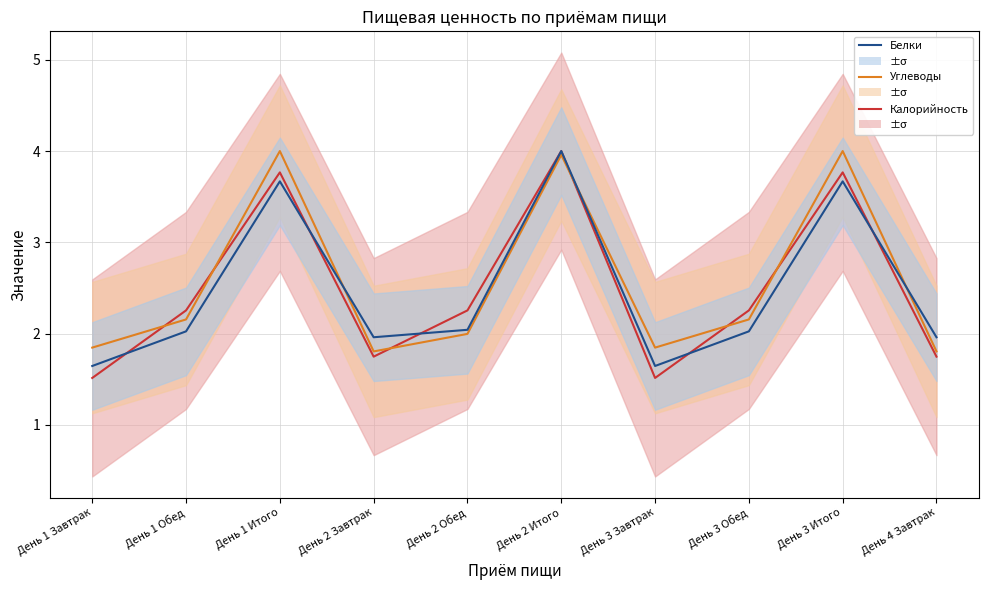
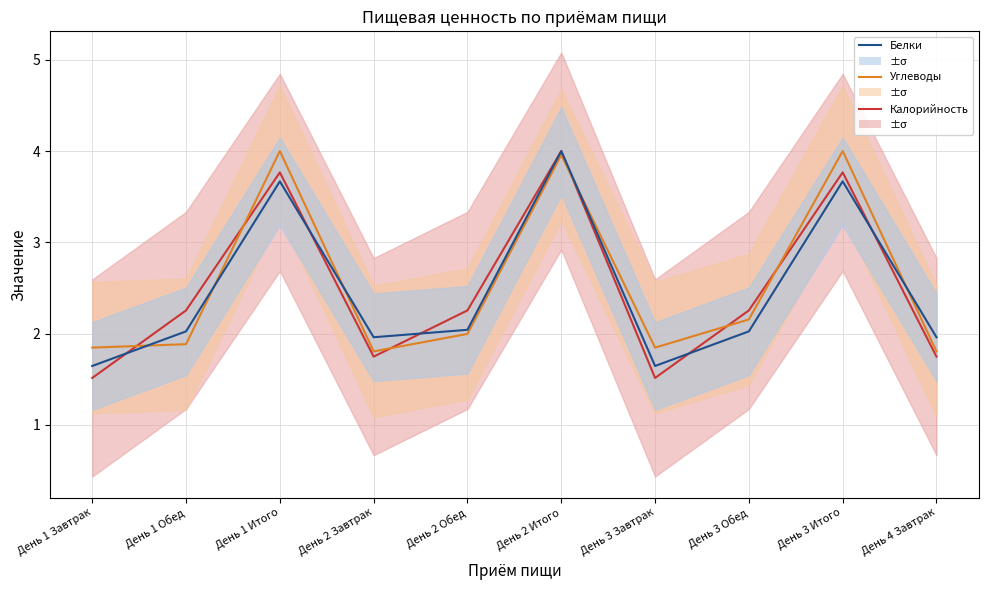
  {
    "Калорийность": {
      "День 1 Завтрак": 1.5,
      "День 1 Обед": 2.3,
      "День 1 Итого": 3.8,
      "День 2 Завтрак": 1.7,
      "День 2 Обед": 2.3,
      "День 3 Завтрак": 1.5,
      "День 3 Обед": 2.3,
      "День 3 Итого": 3.8,
      "День 4 Завтрак": 1.7
    },
    "Углеводы": {
      "День 1 Завтрак": 1.8,
-     "День 1 Обед": 2.2,
+     "День 1 Обед": 1.9,
      "День 1 Итого": 4.0,
      "День 2 Завтрак": 1.8,
      "День 2 Обед": 2.0,
      "День 2 Итого": 4.0,
      "День 3 Завтрак": 1.8,
      "День 3 Обед": 2.2,
      "День 3 Итого": 4.0,
      "День 4 Завтрак": 1.8
    },
    "Белки": {
      "День 1 Завтрак": 1.6,
      "День 1 Обед": 2.0,
      "День 1 Итого": 3.7,
      "День 2 Завтрак": 2.0,
      "День 2 Обед": 2.0,
      "День 3 Завтрак": 1.6,
      "День 3 Обед": 2.0,
      "День 3 Итого": 3.7,
      "День 4 Завтрак": 2.0
    }
  }
